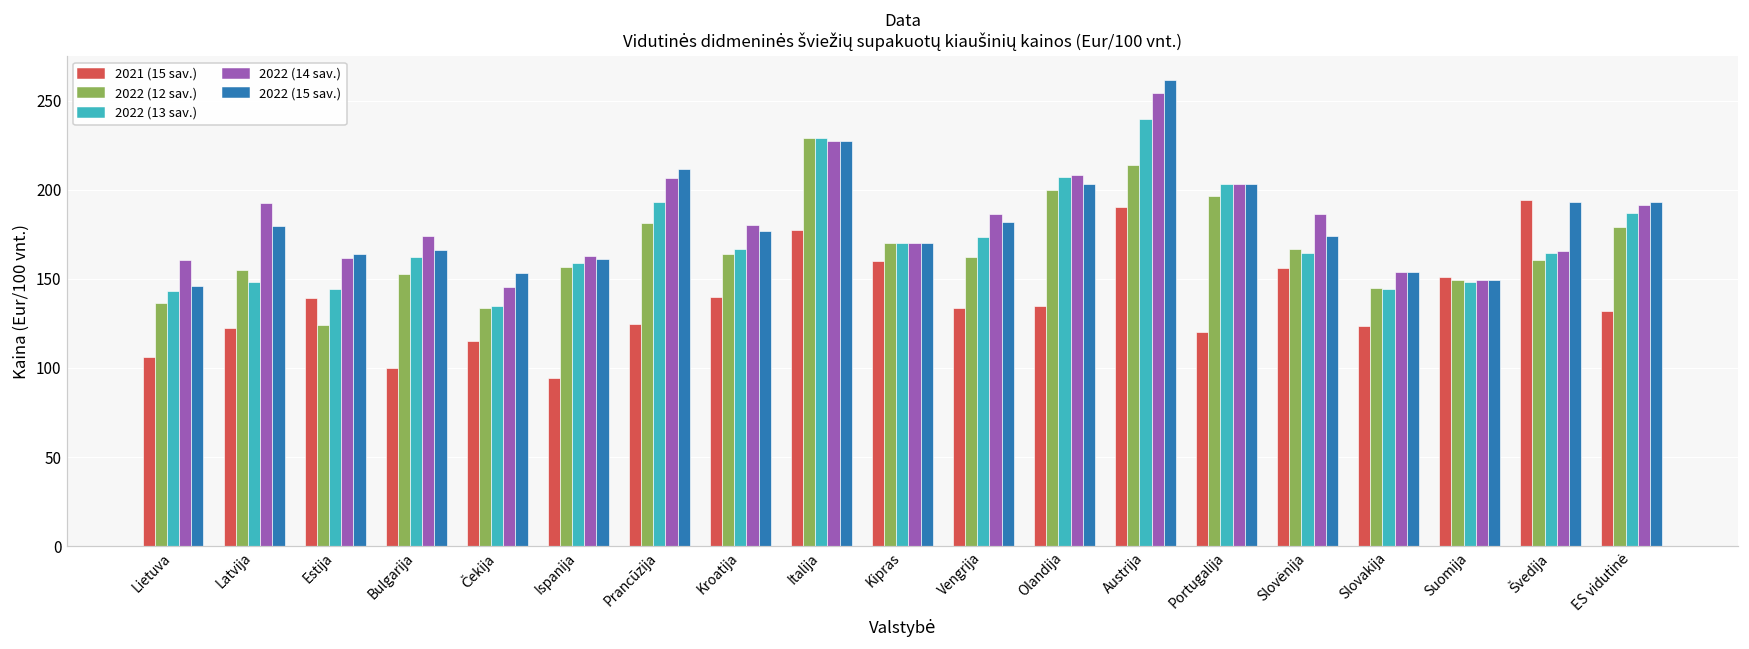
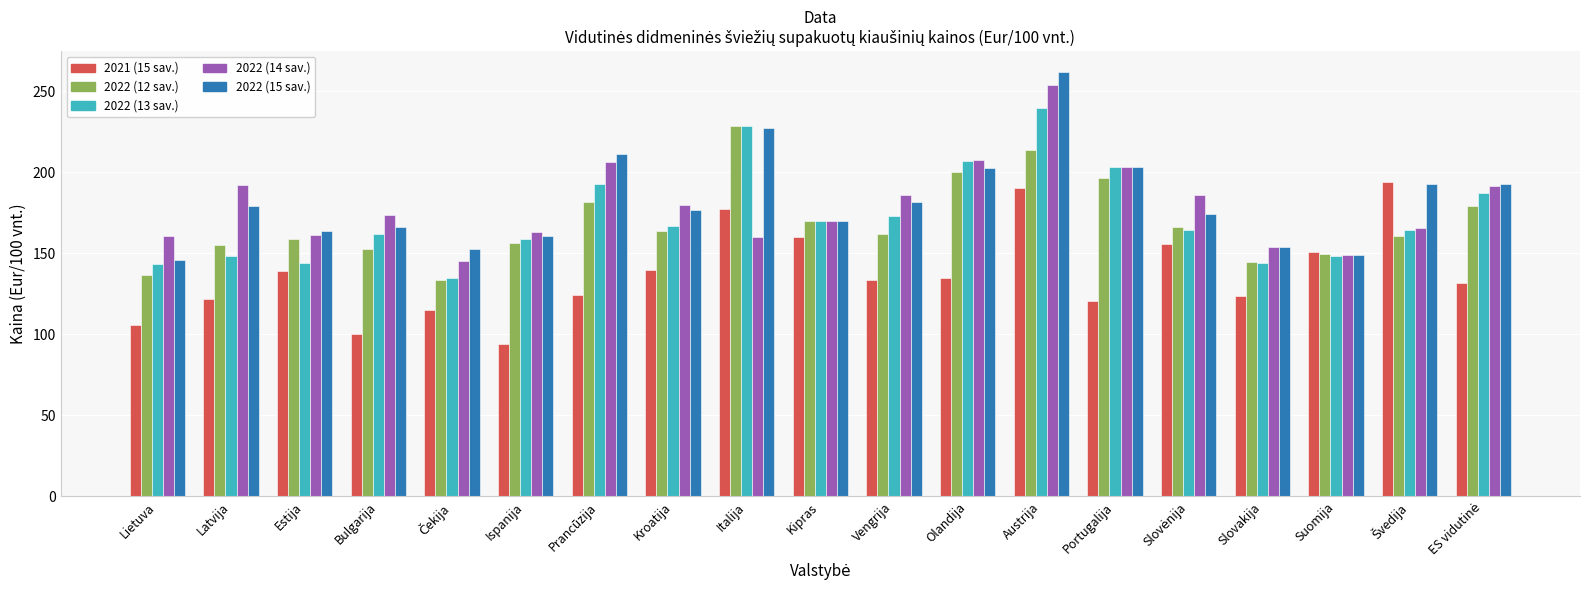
  {
    "2021 (15 sav.)": {
      "Lietuva": 106,
      "Latvija": 122,
      "Estija": 139,
      "Bulgarija": 100,
      "Čekija": 115,
      "Ispanija": 94,
      "Prancūzija": 124,
      "Kroatija": 140,
      "Italija": 177,
      "Kipras": 160,
      "Vengrija": 133,
      "Olandija": 135,
      "Austrija": 190,
      "Portugalija": 120,
      "Slovėnija": 156,
      "Slovakija": 124,
      "Suomija": 151,
      "Švedija": 194,
      "ES vidutinė": 132
    },
    "2022 (12 sav.)": {
      "Lietuva": 137,
      "Latvija": 155,
-     "Estija": 124,
+     "Estija": 159,
      "Bulgarija": 153,
      "Čekija": 133,
      "Ispanija": 157,
      "Prancūzija": 182,
      "Kroatija": 164,
      "Italija": 229,
      "Kipras": 170,
      "Vengrija": 162,
      "Olandija": 200,
      "Austrija": 214,
      "Portugalija": 197,
      "Slovėnija": 166,
      "Slovakija": 145,
      "Suomija": 150,
      "Švedija": 161,
      "ES vidutinė": 179
    },
    "2022 (13 sav.)": {
      "Lietuva": 143,
      "Latvija": 148,
      "Estija": 144,
      "Bulgarija": 162,
      "Čekija": 135,
      "Ispanija": 159,
      "Prancūzija": 193,
      "Kroatija": 167,
      "Italija": 229,
      "Kipras": 170,
      "Vengrija": 173,
      "Olandija": 207,
      "Austrija": 240,
      "Portugalija": 203,
      "Slovėnija": 165,
      "Slovakija": 144,
      "Suomija": 148,
      "Švedija": 165,
      "ES vidutinė": 187
    },
    "2022 (14 sav.)": {
      "Lietuva": 161,
      "Latvija": 193,
      "Estija": 162,
      "Bulgarija": 174,
      "Čekija": 145,
      "Ispanija": 163,
      "Prancūzija": 207,
      "Kroatija": 180,
-     "Italija": 227,
+     "Italija": 160,
      "Kipras": 170,
      "Vengrija": 186,
      "Olandija": 208,
      "Austrija": 254,
      "Portugalija": 203,
      "Slovėnija": 186,
      "Slovakija": 154,
      "Suomija": 149,
      "Švedija": 166,
      "ES vidutinė": 192
    },
    "2022 (15 sav.)": {
      "Lietuva": 146,
      "Latvija": 180,
      "Estija": 164,
      "Bulgarija": 166,
      "Čekija": 153,
      "Ispanija": 161,
      "Prancūzija": 212,
      "Kroatija": 177,
      "Italija": 227,
      "Kipras": 170,
      "Vengrija": 182,
      "Olandija": 203,
      "Austrija": 262,
      "Portugalija": 203,
      "Slovėnija": 174,
      "Slovakija": 154,
      "Suomija": 149,
      "Švedija": 193,
      "ES vidutinė": 193
    }
  }
